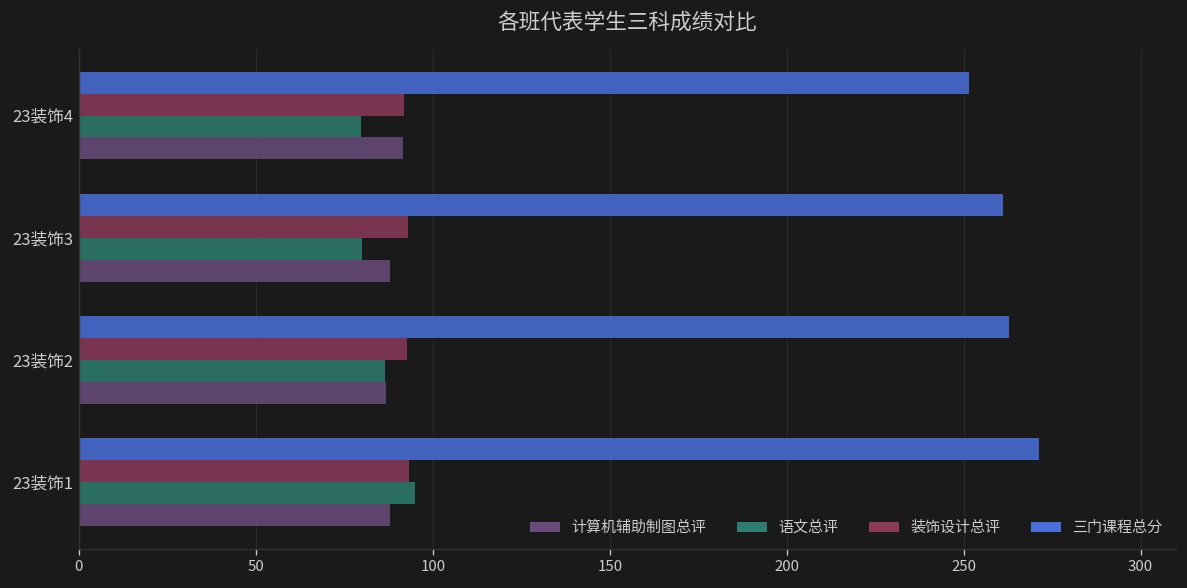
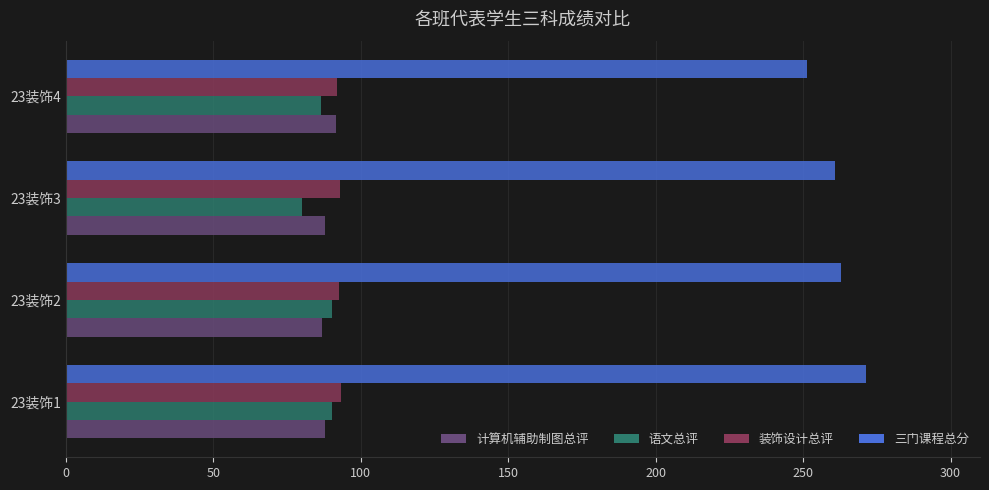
  {
    "语文总评": {
-     "23装饰4": 80,
+     "23装饰4": 86,
      "23装饰3": 80,
-     "23装饰2": 86,
-     "23装饰1": 95
+     "23装饰2": 90,
+     "23装饰1": 90
    },
    "三门课程总分": {
      "23装饰4": 251,
      "23装饰3": 261,
      "23装饰2": 263,
      "23装饰1": 271
    }
  }
